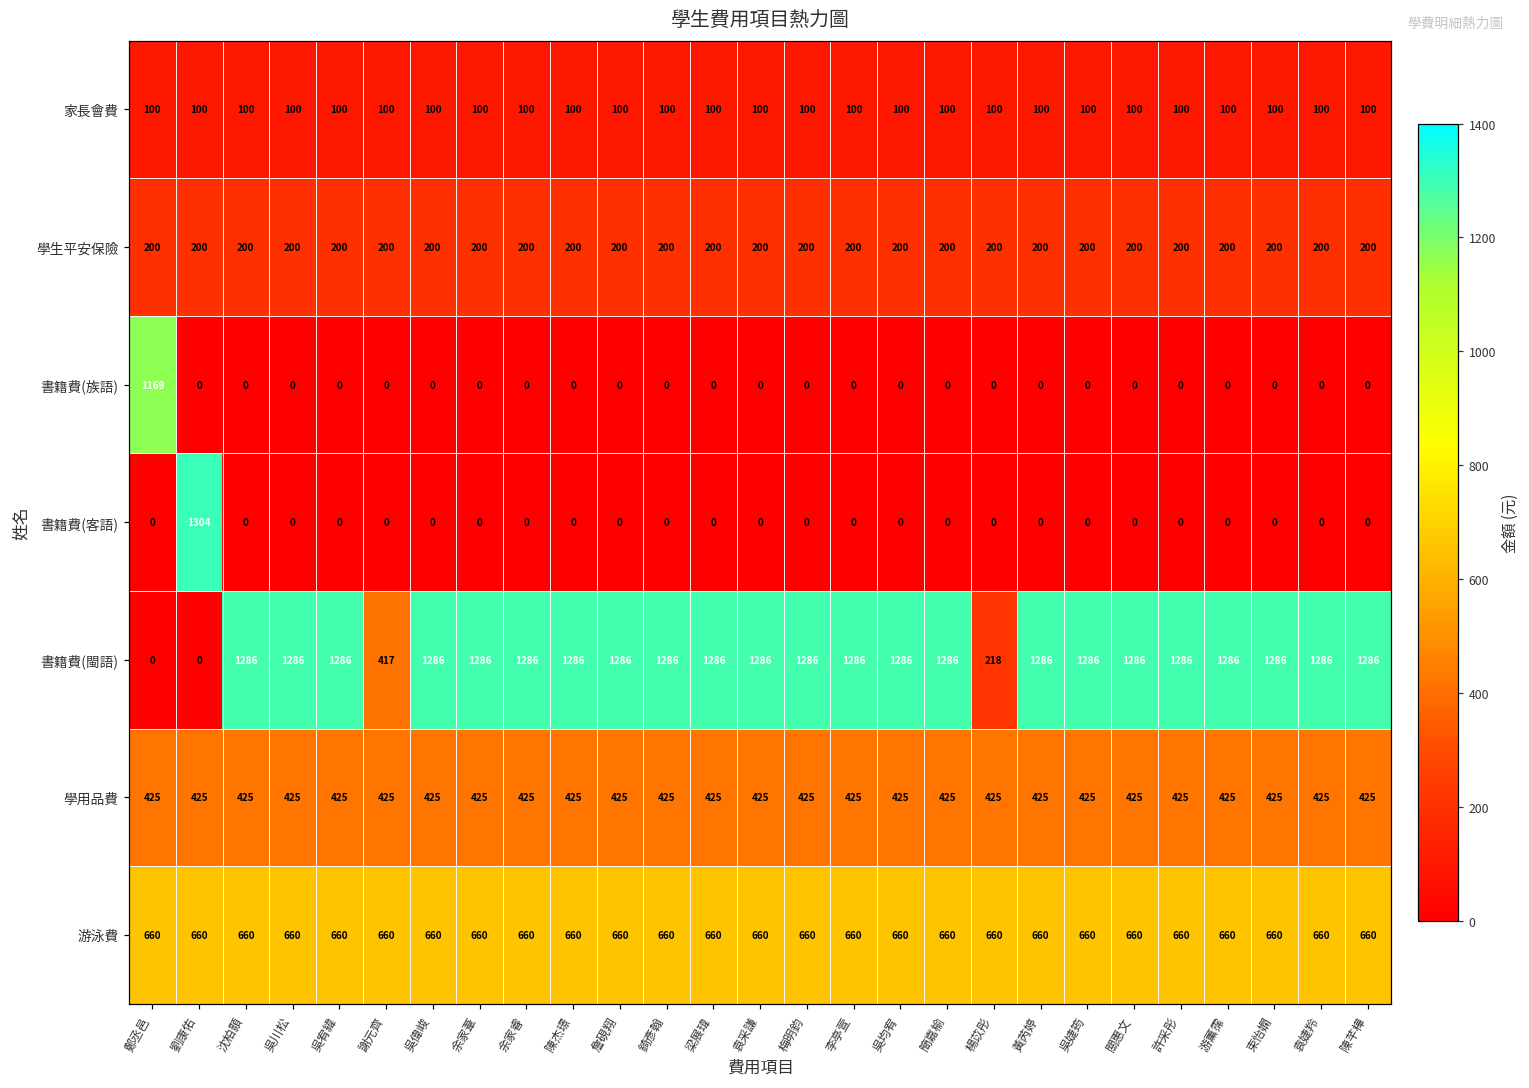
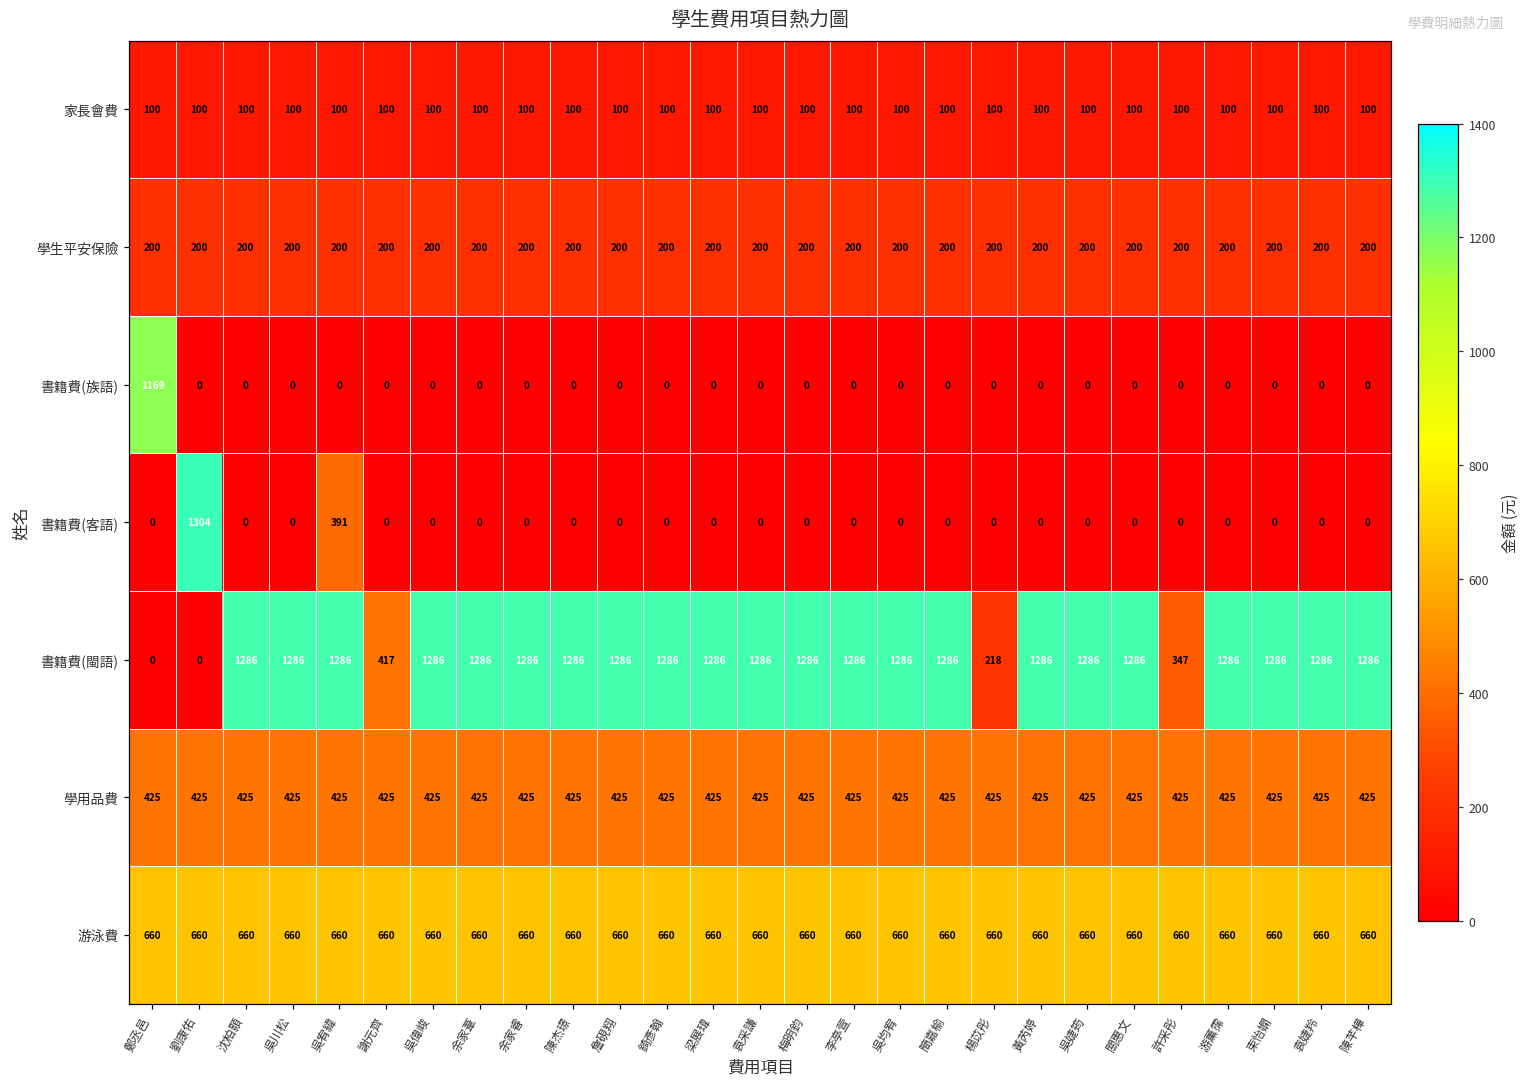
  {
    "家長會費": {
      "鄭丞邑": 100,
      "劉康佑": 100,
      "沈柏顥": 100,
      "吳川松": 100,
      "吳宥緯": 100,
      "謝元齊": 100,
      "吳偉峻": 100,
      "余家葦": 100,
      "余家睿": 100,
      "陳杰璟": 100,
      "詹硯翔": 100,
      "錡彥翰": 100,
      "梁展瑋": 100,
      "袁采謙": 100,
      "梅明鈞": 100,
      "李亭萱": 100,
      "吳均宥": 100,
      "簡嘉榆": 100,
      "楊苡彤": 100,
      "黃芮婷": 100,
      "吳婕筠": 100,
      "關惠文": 100,
      "許采彤": 100,
      "游薰霈": 100,
      "束怡嫻": 100,
      "袁婕羚": 100,
      "陳芊樺": 100
    },
    "學生平安保險": {
      "鄭丞邑": 200,
      "劉康佑": 200,
      "沈柏顥": 200,
      "吳川松": 200,
      "吳宥緯": 200,
      "謝元齊": 200,
      "吳偉峻": 200,
      "余家葦": 200,
      "余家睿": 200,
      "陳杰璟": 200,
      "詹硯翔": 200,
      "錡彥翰": 200,
      "梁展瑋": 200,
      "袁采謙": 200,
      "梅明鈞": 200,
      "李亭萱": 200,
      "吳均宥": 200,
      "簡嘉榆": 200,
      "楊苡彤": 200,
      "黃芮婷": 200,
      "吳婕筠": 200,
      "關惠文": 200,
      "許采彤": 200,
      "游薰霈": 200,
      "束怡嫻": 200,
      "袁婕羚": 200,
      "陳芊樺": 200
    },
    "書籍費(族語)": {
      "鄭丞邑": 1169,
      "劉康佑": 0,
      "沈柏顥": 0,
      "吳川松": 0,
      "吳宥緯": 0,
      "謝元齊": 0,
      "吳偉峻": 0,
      "余家葦": 0,
      "余家睿": 0,
      "陳杰璟": 0,
      "詹硯翔": 0,
      "錡彥翰": 0,
      "梁展瑋": 0,
      "袁采謙": 0,
      "梅明鈞": 0,
      "李亭萱": 0,
      "吳均宥": 0,
      "簡嘉榆": 0,
      "楊苡彤": 0,
      "黃芮婷": 0,
      "吳婕筠": 0,
      "關惠文": 0,
      "許采彤": 0,
      "游薰霈": 0,
      "束怡嫻": 0,
      "袁婕羚": 0,
      "陳芊樺": 0
    },
    "書籍費(客語)": {
      "鄭丞邑": 0,
      "劉康佑": 1304,
      "沈柏顥": 0,
      "吳川松": 0,
-     "吳宥緯": 0,
+     "吳宥緯": 391,
      "謝元齊": 0,
      "吳偉峻": 0,
      "余家葦": 0,
      "余家睿": 0,
      "陳杰璟": 0,
      "詹硯翔": 0,
      "錡彥翰": 0,
      "梁展瑋": 0,
      "袁采謙": 0,
      "梅明鈞": 0,
      "李亭萱": 0,
      "吳均宥": 0,
      "簡嘉榆": 0,
      "楊苡彤": 0,
      "黃芮婷": 0,
      "吳婕筠": 0,
      "關惠文": 0,
      "許采彤": 0,
      "游薰霈": 0,
      "束怡嫻": 0,
      "袁婕羚": 0,
      "陳芊樺": 0
    },
    "書籍費(閩語)": {
      "鄭丞邑": 0,
      "劉康佑": 0,
      "沈柏顥": 1286,
      "吳川松": 1286,
      "吳宥緯": 1286,
      "謝元齊": 417,
      "吳偉峻": 1286,
      "余家葦": 1286,
      "余家睿": 1286,
      "陳杰璟": 1286,
      "詹硯翔": 1286,
      "錡彥翰": 1286,
      "梁展瑋": 1286,
      "袁采謙": 1286,
      "梅明鈞": 1286,
      "李亭萱": 1286,
      "吳均宥": 1286,
      "簡嘉榆": 1286,
      "楊苡彤": 218,
      "黃芮婷": 1286,
      "吳婕筠": 1286,
      "關惠文": 1286,
-     "許采彤": 1286,
+     "許采彤": 347,
      "游薰霈": 1286,
      "束怡嫻": 1286,
      "袁婕羚": 1286,
      "陳芊樺": 1286
    },
    "學用品費": {
      "鄭丞邑": 425,
      "劉康佑": 425,
      "沈柏顥": 425,
      "吳川松": 425,
      "吳宥緯": 425,
      "謝元齊": 425,
      "吳偉峻": 425,
      "余家葦": 425,
      "余家睿": 425,
      "陳杰璟": 425,
      "詹硯翔": 425,
      "錡彥翰": 425,
      "梁展瑋": 425,
      "袁采謙": 425,
      "梅明鈞": 425,
      "李亭萱": 425,
      "吳均宥": 425,
      "簡嘉榆": 425,
      "楊苡彤": 425,
      "黃芮婷": 425,
      "吳婕筠": 425,
      "關惠文": 425,
      "許采彤": 425,
      "游薰霈": 425,
      "束怡嫻": 425,
      "袁婕羚": 425,
      "陳芊樺": 425
    },
    "游泳費": {
      "鄭丞邑": 660,
      "劉康佑": 660,
      "沈柏顥": 660,
      "吳川松": 660,
      "吳宥緯": 660,
      "謝元齊": 660,
      "吳偉峻": 660,
      "余家葦": 660,
      "余家睿": 660,
      "陳杰璟": 660,
      "詹硯翔": 660,
      "錡彥翰": 660,
      "梁展瑋": 660,
      "袁采謙": 660,
      "梅明鈞": 660,
      "李亭萱": 660,
      "吳均宥": 660,
      "簡嘉榆": 660,
      "楊苡彤": 660,
      "黃芮婷": 660,
      "吳婕筠": 660,
      "關惠文": 660,
      "許采彤": 660,
      "游薰霈": 660,
      "束怡嫻": 660,
      "袁婕羚": 660,
      "陳芊樺": 660
    }
  }
